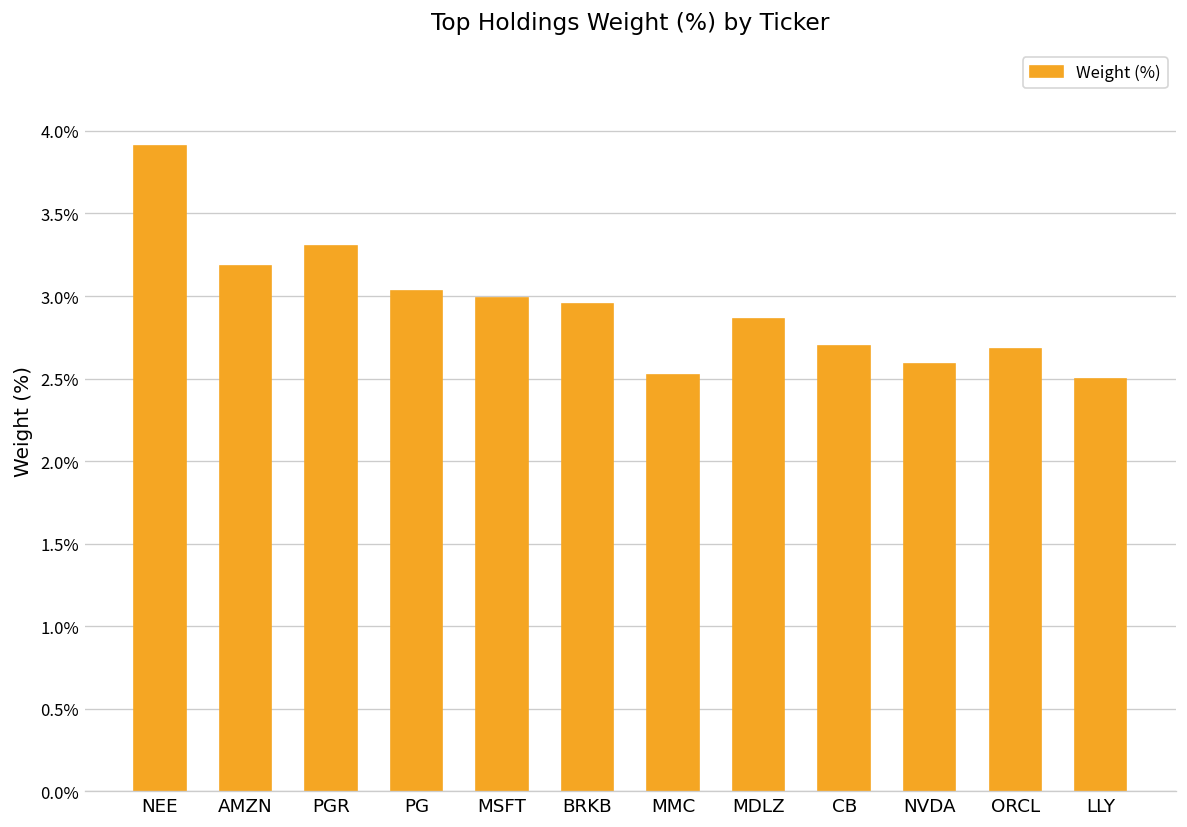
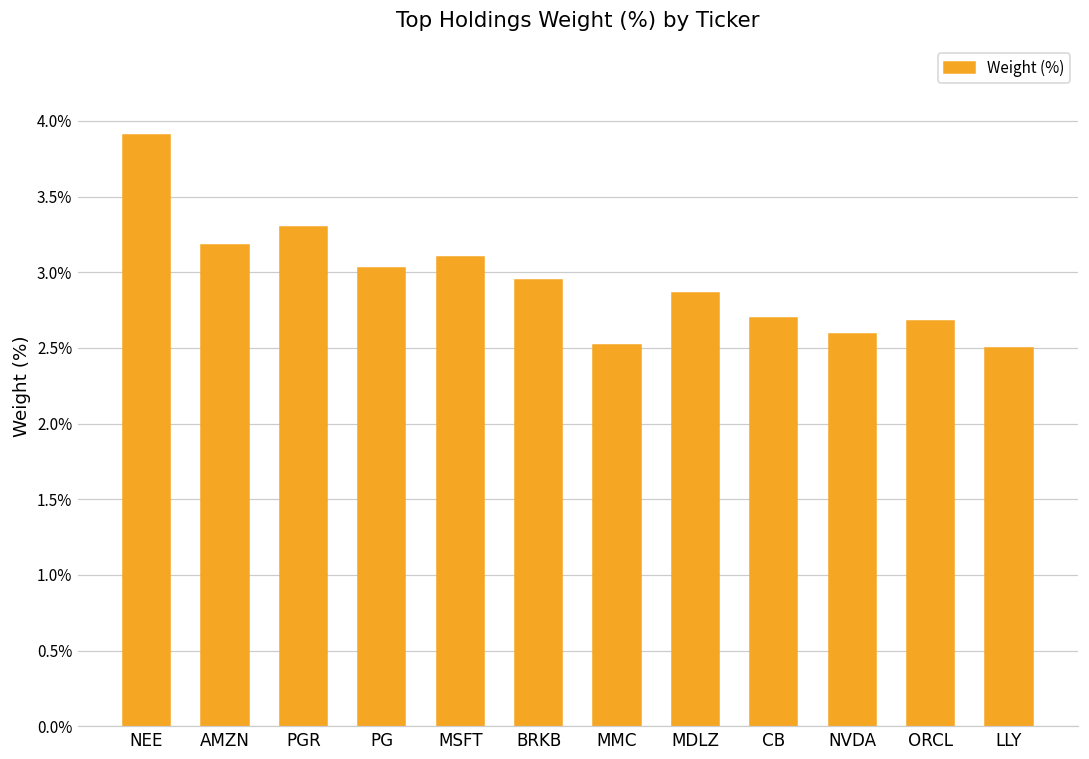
  {
    "NEE": "3.91%",
    "AMZN": "3.18%",
    "PGR": "3.30%",
    "PG": "3.03%",
-   "MSFT": "2.99%",
+   "MSFT": "3.10%",
    "BRKB": "2.95%",
    "MMC": "2.52%",
    "MDLZ": "2.86%",
    "CB": "2.70%",
    "NVDA": "2.59%",
    "ORCL": "2.68%",
    "LLY": "2.50%"
  }
